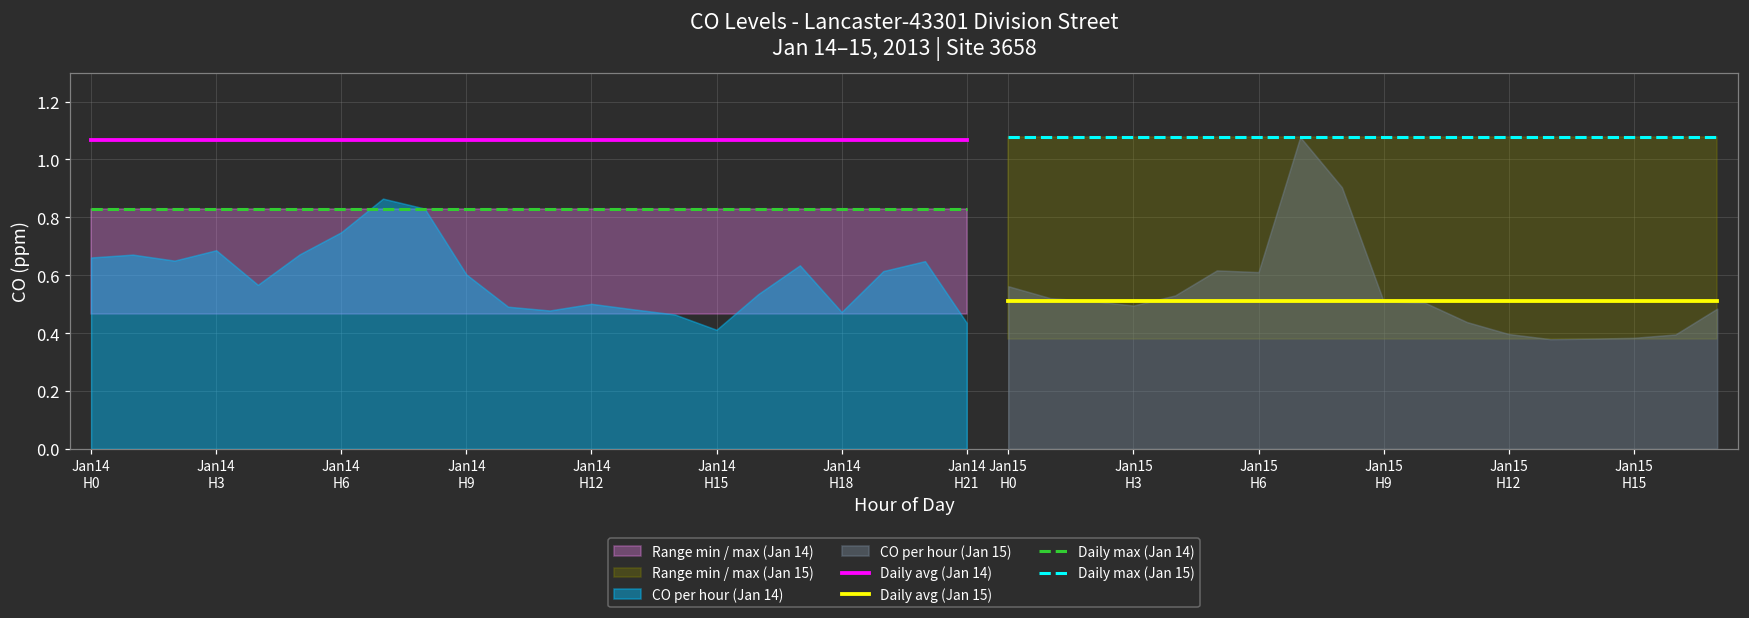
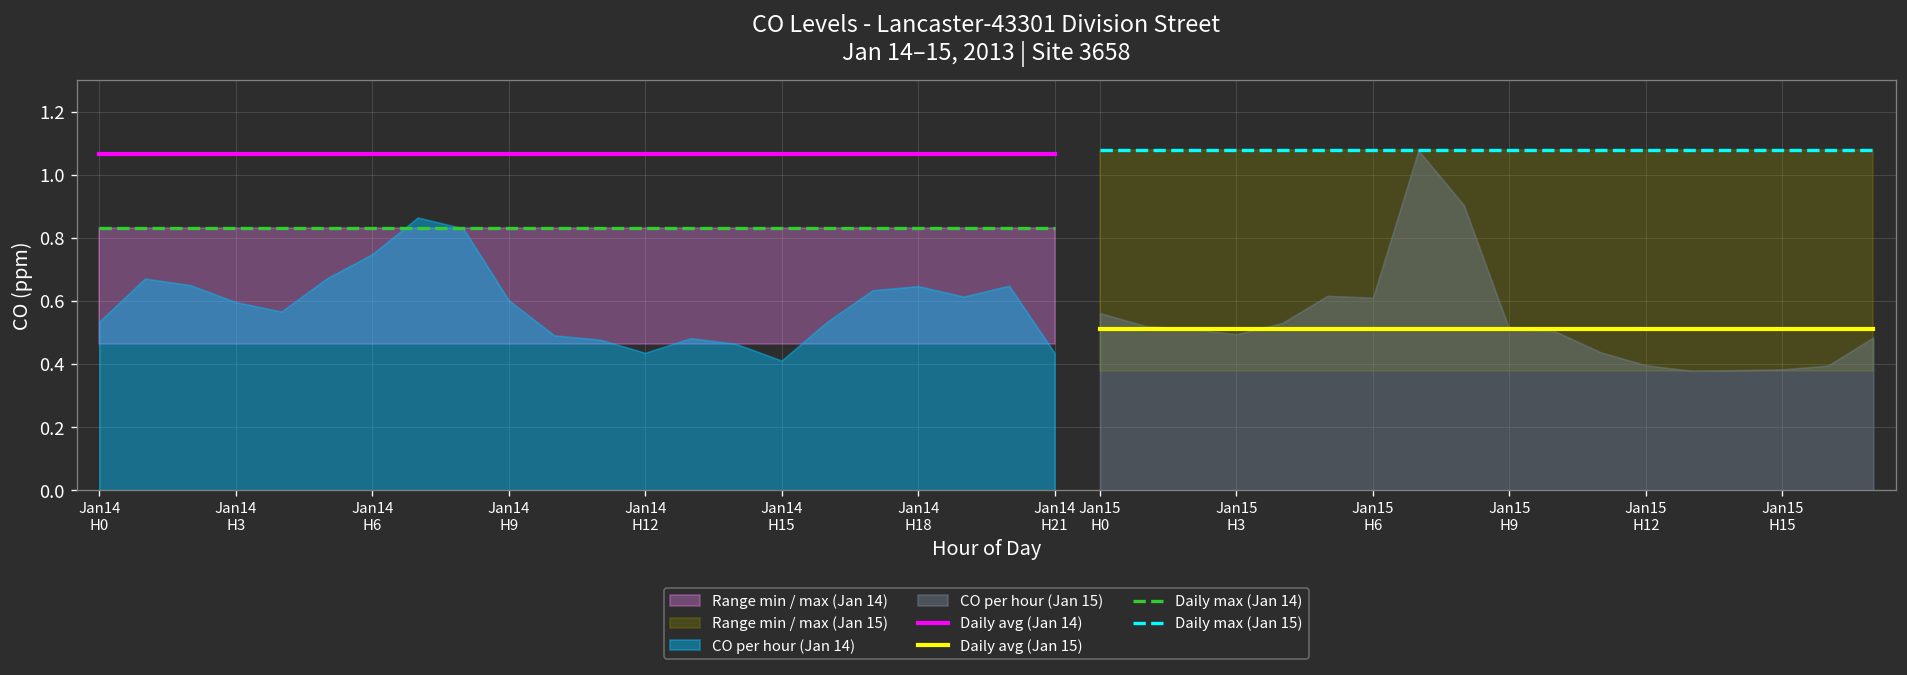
  {
    "Daily avg (Jan 14)": {
      "Jan14 H0": 1.07,
      "Jan14 H21": 1.07
    },
    "Range min / max (Jan 14)": {
      "Jan14 H3": 0.83,
      "Jan14 H6": 0.83,
      "Jan14 H9": 0.83,
      "Jan14 H12": 0.83,
      "Jan14 H15": 0.83,
      "Jan14 H18": 0.83
    },
    "Daily avg (Jan 15)": {
      "Jan15 H0": 0.51
    },
    "Range min / max (Jan 15)": {
      "Jan15 H3": 1.08,
      "Jan15 H6": 1.08,
      "Jan15 H9": 1.08,
      "Jan15 H12": 1.08,
      "Jan15 H15": 1.08
    },
    "CO per hour (Jan 14)": {
-     "Jan14 H0": 0.66,
-     "Jan14 H3": 0.69,
+     "Jan14 H0": 0.54,
+     "Jan14 H3": 0.60,
      "Jan14 H6": 0.75,
      "Jan14 H9": 0.60,
-     "Jan14 H12": 0.50,
+     "Jan14 H12": 0.44,
      "Jan14 H15": 0.41,
-     "Jan14 H18": 0.47,
+     "Jan14 H18": 0.65,
      "Jan14 H21": 0.44
    },
    "CO per hour (Jan 15)": {
      "Jan15 H0": 0.56,
      "Jan15 H3": 0.50,
      "Jan15 H6": 0.61,
      "Jan15 H9": 0.51,
      "Jan15 H12": 0.40,
      "Jan15 H15": 0.38
    }
  }
